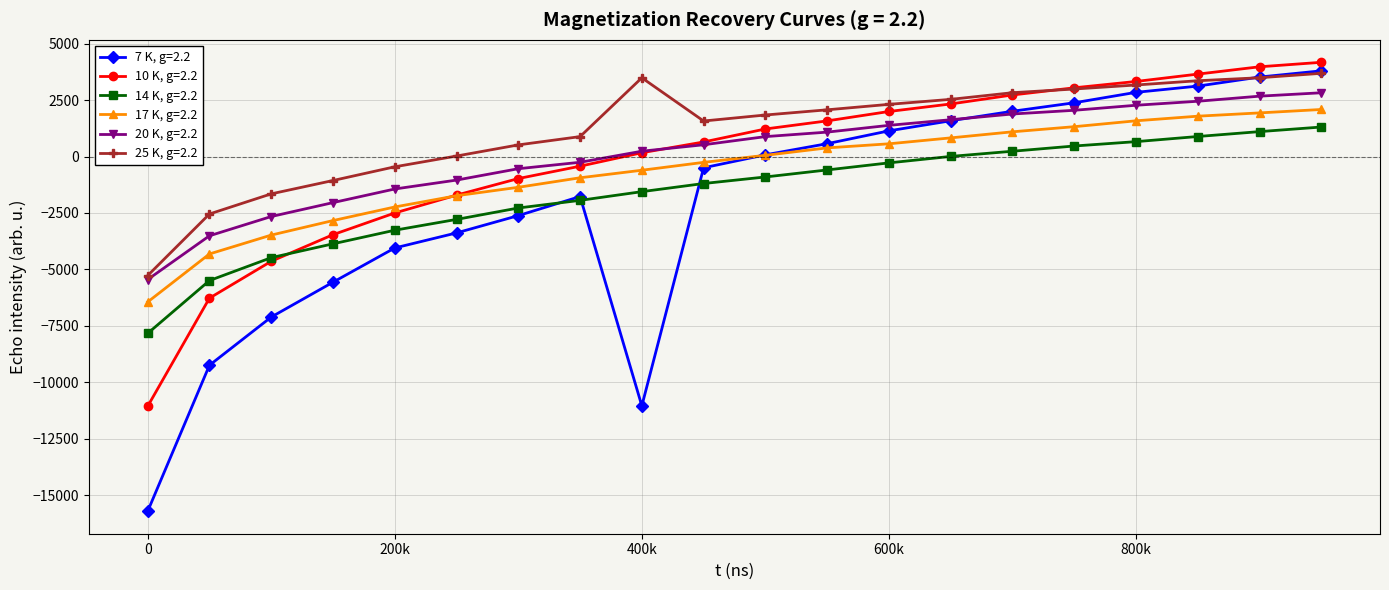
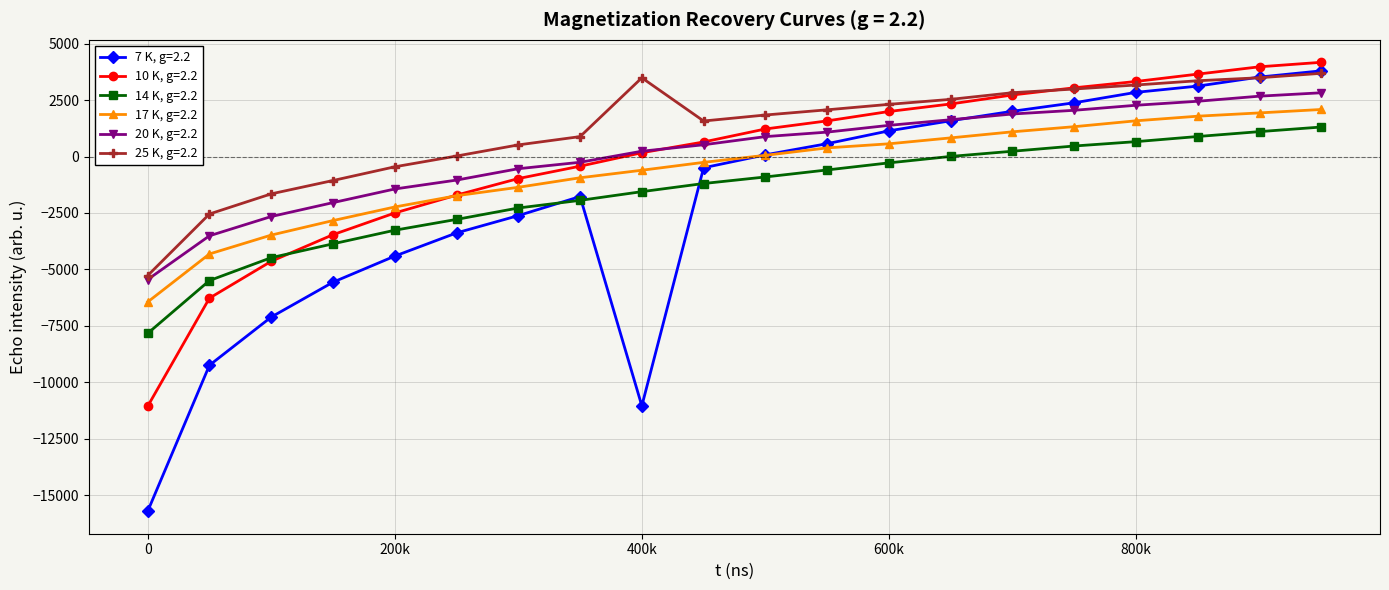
  {
    "7 K, g=2.2": {
      "0": -15700,
-     "200k": -4000,
+     "200k": -4400,
      "400k": -11000,
      "600k": 1100,
      "800k": 2800
    },
    "10 K, g=2.2": {
      "0": -11100,
      "200k": -2500,
      "600k": 2000,
      "800k": 3300
    },
    "14 K, g=2.2": {
      "0": -7800,
      "200k": -3300,
      "400k": -1600,
      "600k": -300,
      "800k": 700
    },
    "17 K, g=2.2": {
      "0": -6400,
      "200k": -2200,
      "400k": -600,
      "600k": 600,
      "800k": 1600
    },
    "20 K, g=2.2": {
      "0": -5400,
      "200k": -1400,
      "600k": 1400,
      "800k": 2300
    },
    "25 K, g=2.2": {
      "0": -5300,
      "200k": -500,
      "400k": 3500,
      "600k": 2300,
      "800k": 3200
    }
  }
